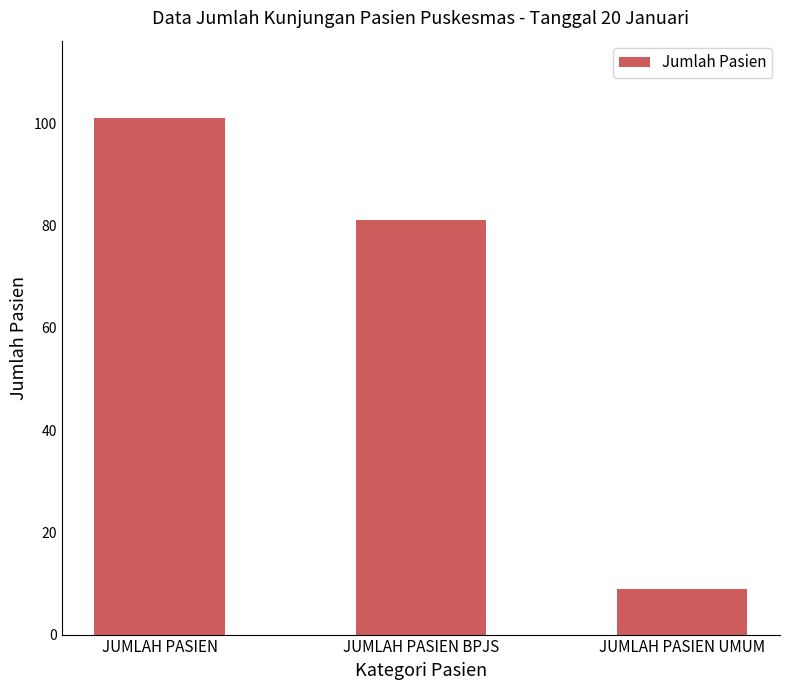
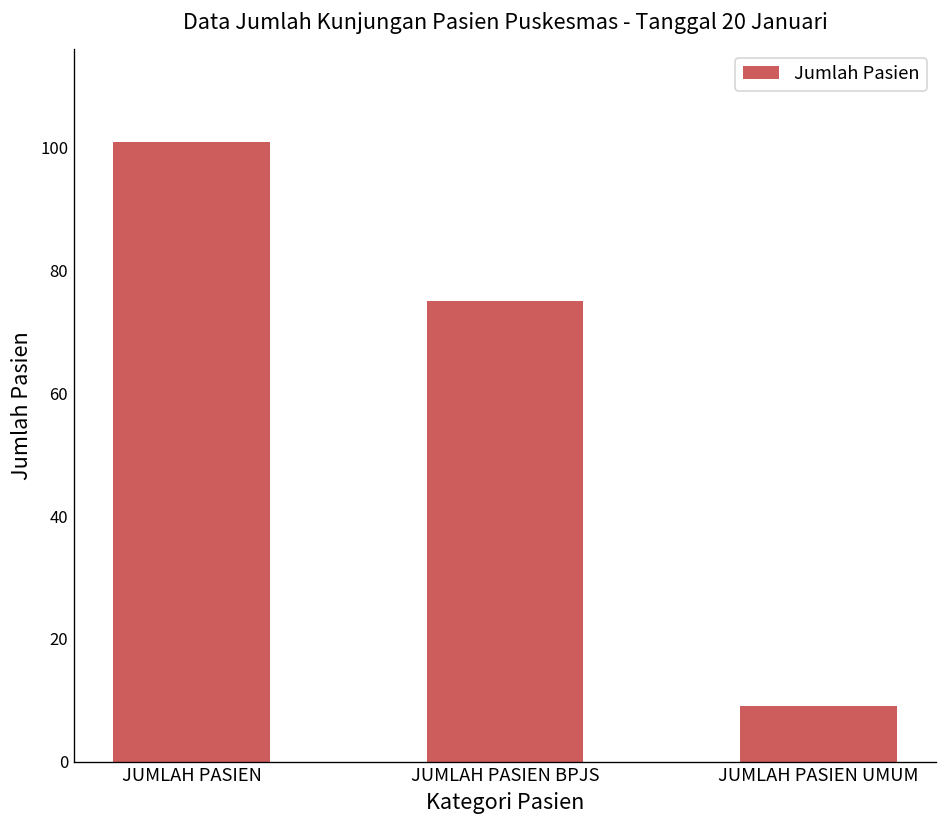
  {
    "JUMLAH PASIEN": 101,
-   "JUMLAH PASIEN BPJS": 81,
+   "JUMLAH PASIEN BPJS": 75,
    "JUMLAH PASIEN UMUM": 9
  }
